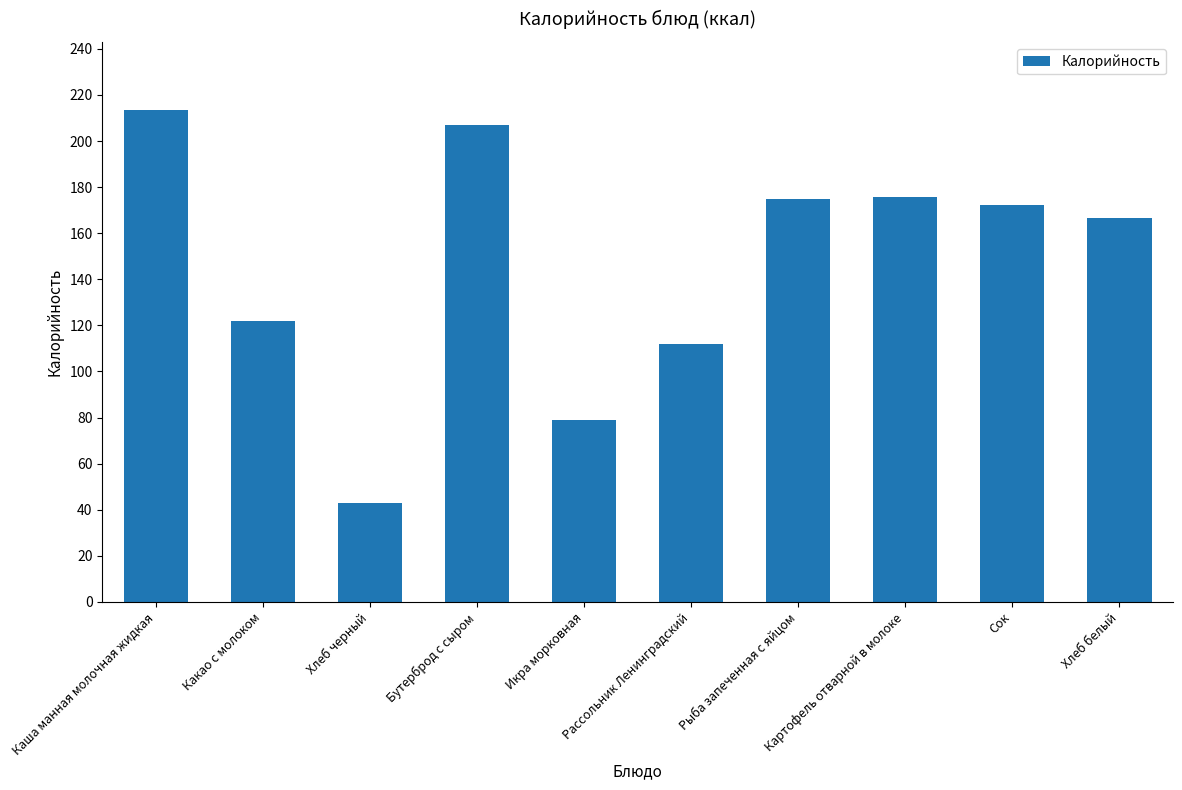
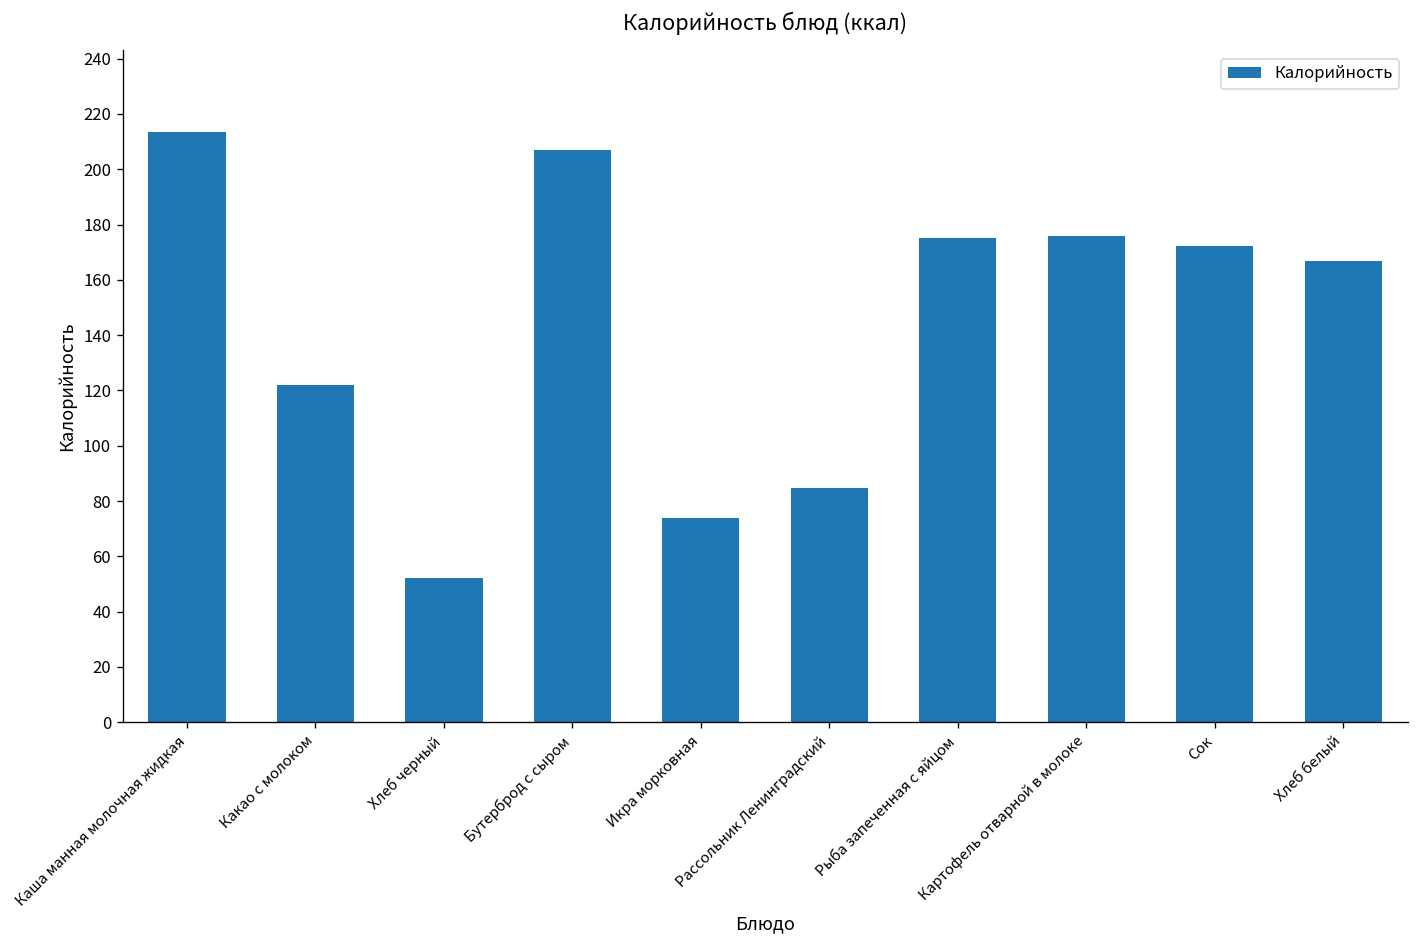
  {
    "Каша манная молочная жидкая": 213,
    "Какао с молоком": 122,
-   "Хлеб черный": 43,
+   "Хлеб черный": 52,
    "Бутерброд с сыром": 207,
-   "Икра морковная": 79,
-   "Рассольник Ленинградский": 112,
+   "Икра морковная": 74,
+   "Рассольник Ленинградский": 85,
    "Рыба запеченная с яйцом": 175,
    "Картофель отварной в молоке": 176,
    "Сок": 172,
    "Хлеб белый": 167
  }
